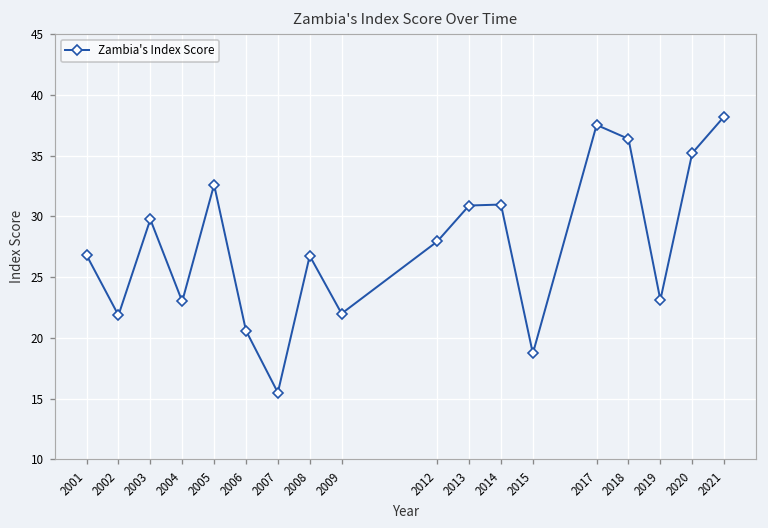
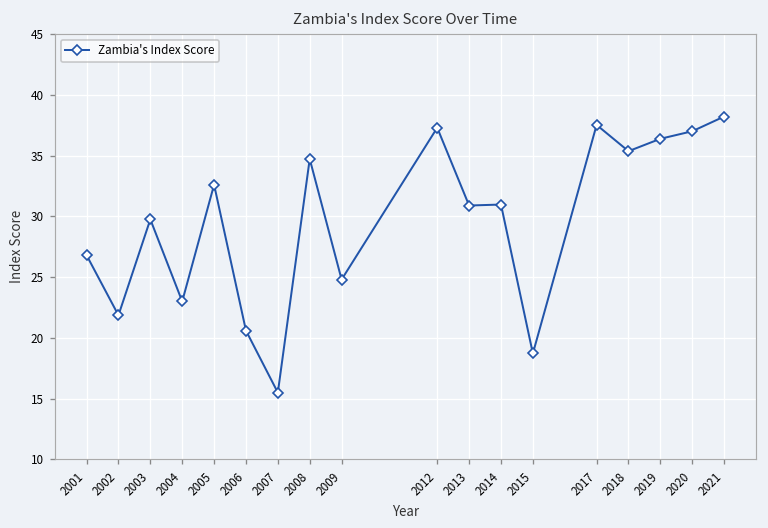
  {
    "2001": 26.8,
    "2002": 21.9,
    "2003": 29.8,
    "2004": 23.0,
    "2005": 32.6,
    "2006": 20.6,
    "2007": 15.5,
-   "2008": 26.8,
-   "2009": 22.0,
-   "2012": 27.9,
+   "2008": 34.7,
+   "2009": 24.8,
+   "2012": 37.3,
    "2013": 30.9,
    "2014": 31.0,
    "2015": 18.7,
    "2017": 37.5,
-   "2018": 36.4,
-   "2019": 23.1,
-   "2020": 35.2,
+   "2018": 35.4,
+   "2019": 36.4,
+   "2020": 37.0,
    "2021": 38.2
  }
